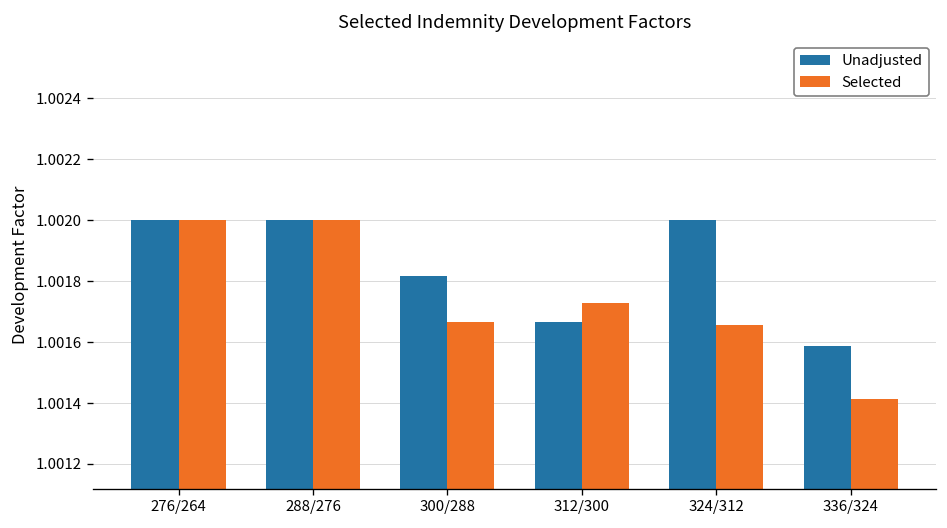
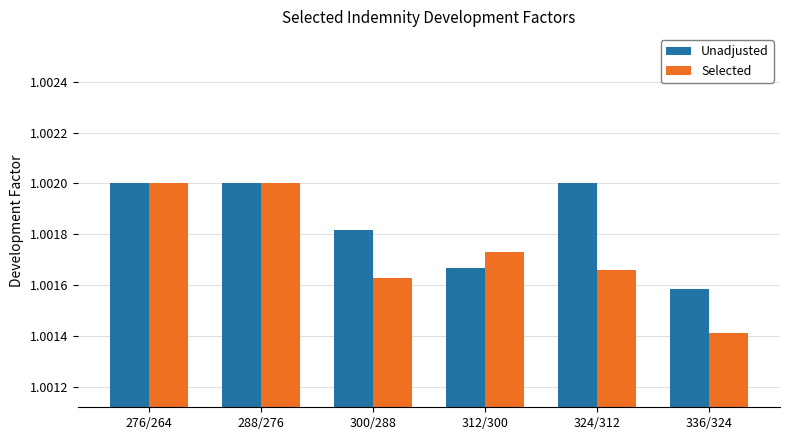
  {
    "Unadjusted": {
      "276/264": 1.00200,
      "288/276": 1.00200,
      "300/288": 1.00182,
      "312/300": 1.00167,
      "324/312": 1.00200,
      "336/324": 1.00159
    },
    "Selected": {
      "276/264": 1.00200,
      "288/276": 1.00200,
-     "300/288": 1.00167,
+     "300/288": 1.00163,
      "312/300": 1.00173,
      "324/312": 1.00166,
      "336/324": 1.00141
    }
  }
